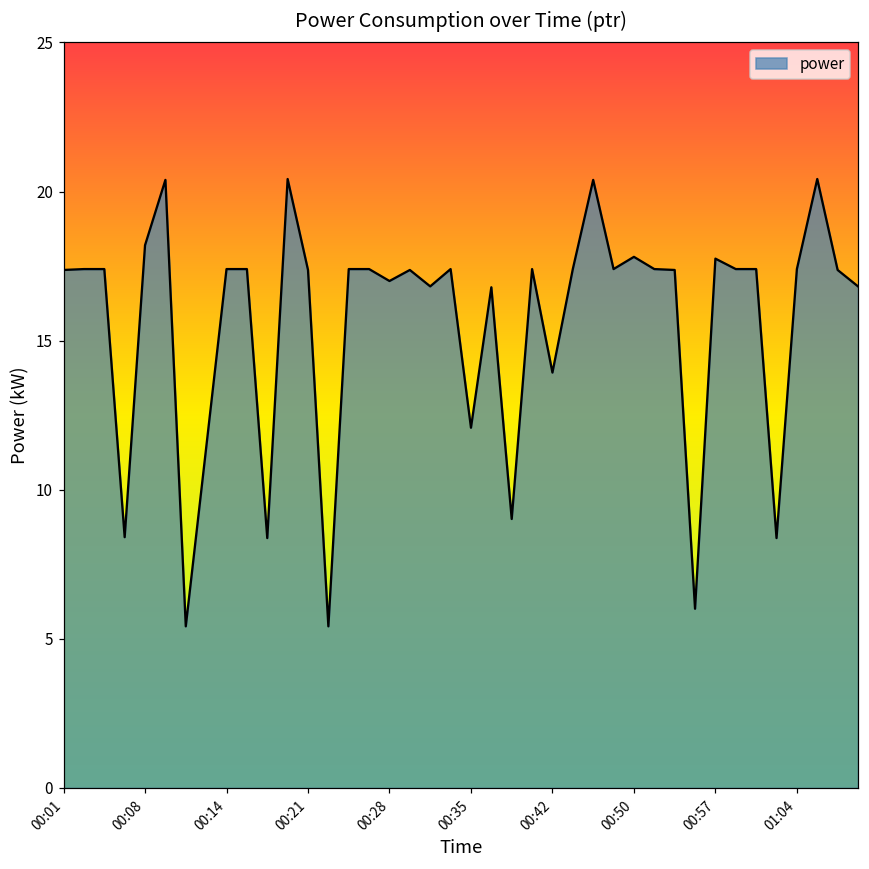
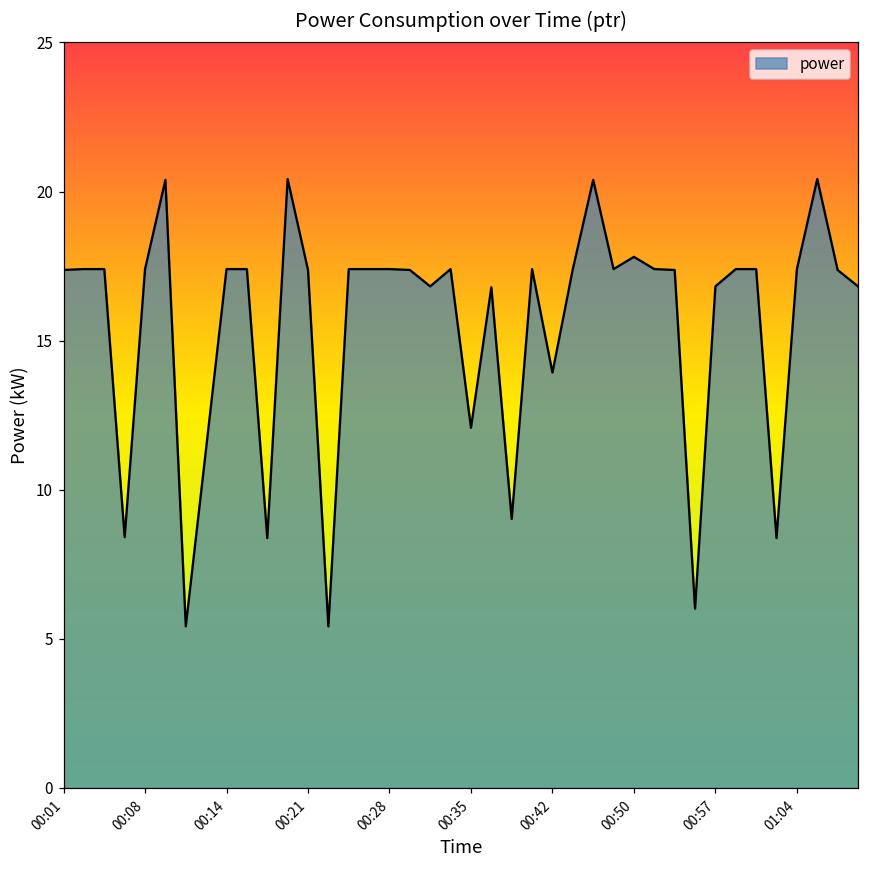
  {
    "00:01": 17.4,
-   "00:08": 18.2,
+   "00:08": 17.4,
    "00:14": 17.4,
    "00:21": 17.4,
-   "00:28": 17.0,
+   "00:28": 17.4,
    "00:35": 12.1,
    "00:42": 13.9,
    "00:50": 17.8,
-   "00:57": 17.8,
+   "00:57": 16.8,
    "01:04": 17.4
  }
